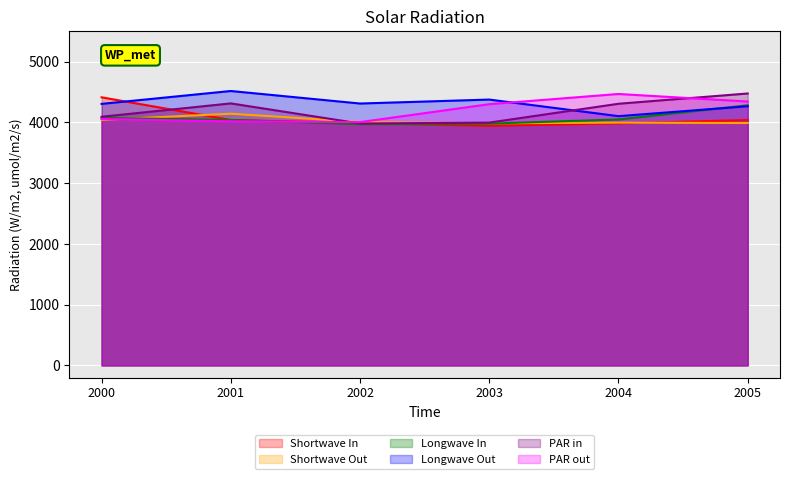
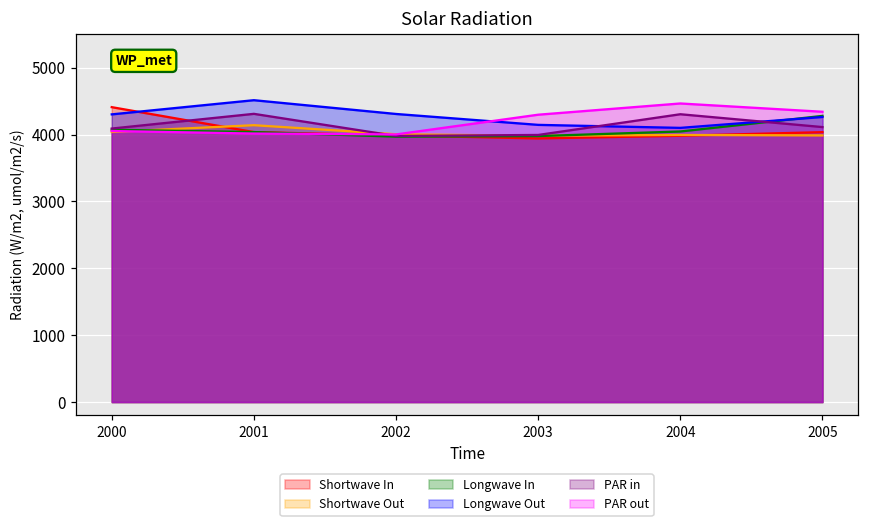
  {
    "Shortwave In": {
      "2000": 4400,
      "2005": 4000
    },
    "Shortwave Out": {
      "2001": 4100,
      "2005": 4000
    },
    "Longwave In": {
      "2004": 4000
    },
    "Longwave Out": {
      "2000": 4300,
      "2001": 4500,
      "2002": 4300,
-     "2003": 4400,
+     "2003": 4100,
      "2004": 4100
    },
    "PAR in": {
      "2001": 4300,
      "2004": 4300,
-     "2005": 4500
+     "2005": 4100
    },
    "PAR out": {
      "2003": 4300,
      "2004": 4500,
      "2005": 4300
    }
  }
